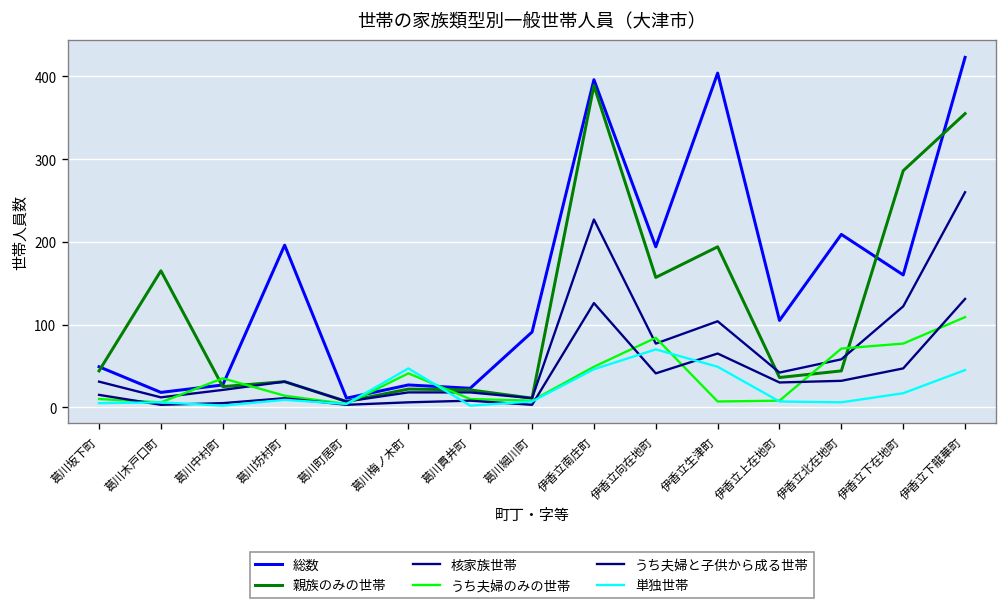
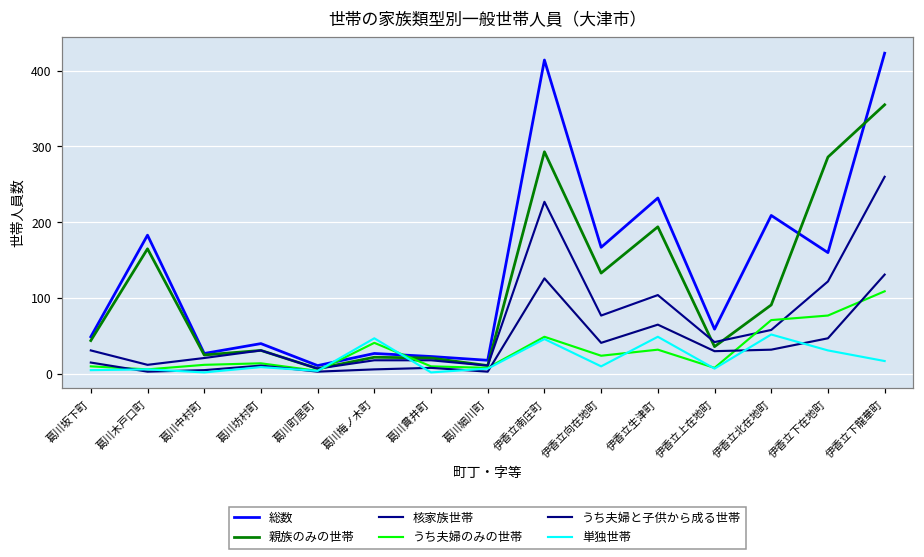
  {
    "総数": {
      "葛川坂下町": 50,
-     "葛川木戸口町": 20,
-     "葛川坊村町": 200,
+     "葛川木戸口町": 180,
+     "葛川坊村町": 40,
      "葛川町居町": 10,
      "葛川梅ノ木町": 30,
-     "葛川細川町": 90,
-     "伊香立南庄町": 400,
-     "伊香立向在地町": 190,
-     "伊香立生津町": 400,
-     "伊香立上在地町": 110,
+     "葛川細川町": 20,
+     "伊香立南庄町": 410,
+     "伊香立向在地町": 170,
+     "伊香立生津町": 230,
+     "伊香立上在地町": 60,
      "伊香立北在地町": 210,
      "伊香立下在地町": 160,
      "伊香立下龍華町": 420
    },
    "親族のみの世帯": {
      "葛川坂下町": 40,
      "葛川木戸口町": 170,
      "葛川梅ノ木町": 20,
-     "伊香立南庄町": 390,
-     "伊香立向在地町": 160,
+     "伊香立南庄町": 290,
+     "伊香立向在地町": 130,
      "伊香立生津町": 190,
      "伊香立上在地町": 40,
-     "伊香立北在地町": 40,
+     "伊香立北在地町": 90,
      "伊香立下在地町": 290,
      "伊香立下龍華町": 360
    },
    "うち夫婦のみの世帯": {
      "葛川坂下町": 10,
-     "葛川中村町": 40,
+     "葛川中村町": 10,
      "葛川梅ノ木町": 40,
-     "伊香立向在地町": 80,
-     "伊香立生津町": 10,
+     "伊香立向在地町": 20,
+     "伊香立生津町": 30,
      "伊香立北在地町": 70,
      "伊香立下在地町": 80,
      "伊香立下龍華町": 110
    },
    "単独世帯": {
      "葛川坂下町": 10,
      "葛川梅ノ木町": 50,
      "葛川貫井町": 0,
-     "伊香立向在地町": 70,
+     "伊香立向在地町": 10,
      "伊香立生津町": 50,
-     "伊香立北在地町": 10,
-     "伊香立下在地町": 20,
-     "伊香立下龍華町": 50
+     "伊香立北在地町": 50,
+     "伊香立下在地町": 30,
+     "伊香立下龍華町": 20
    }
  }
